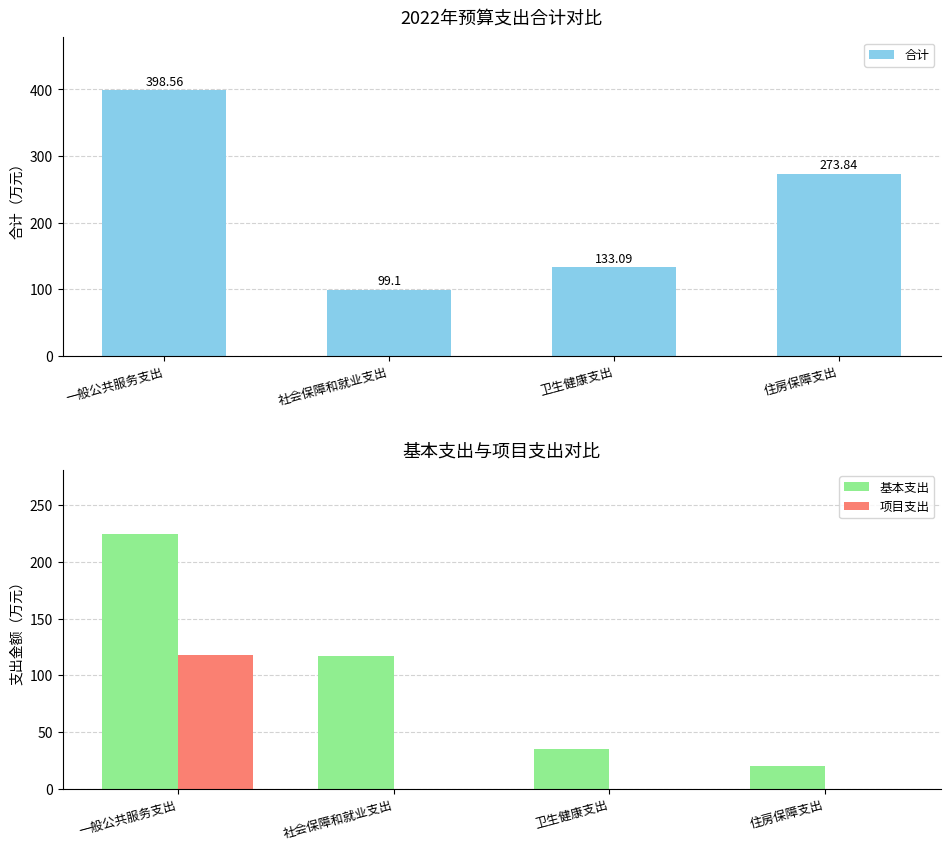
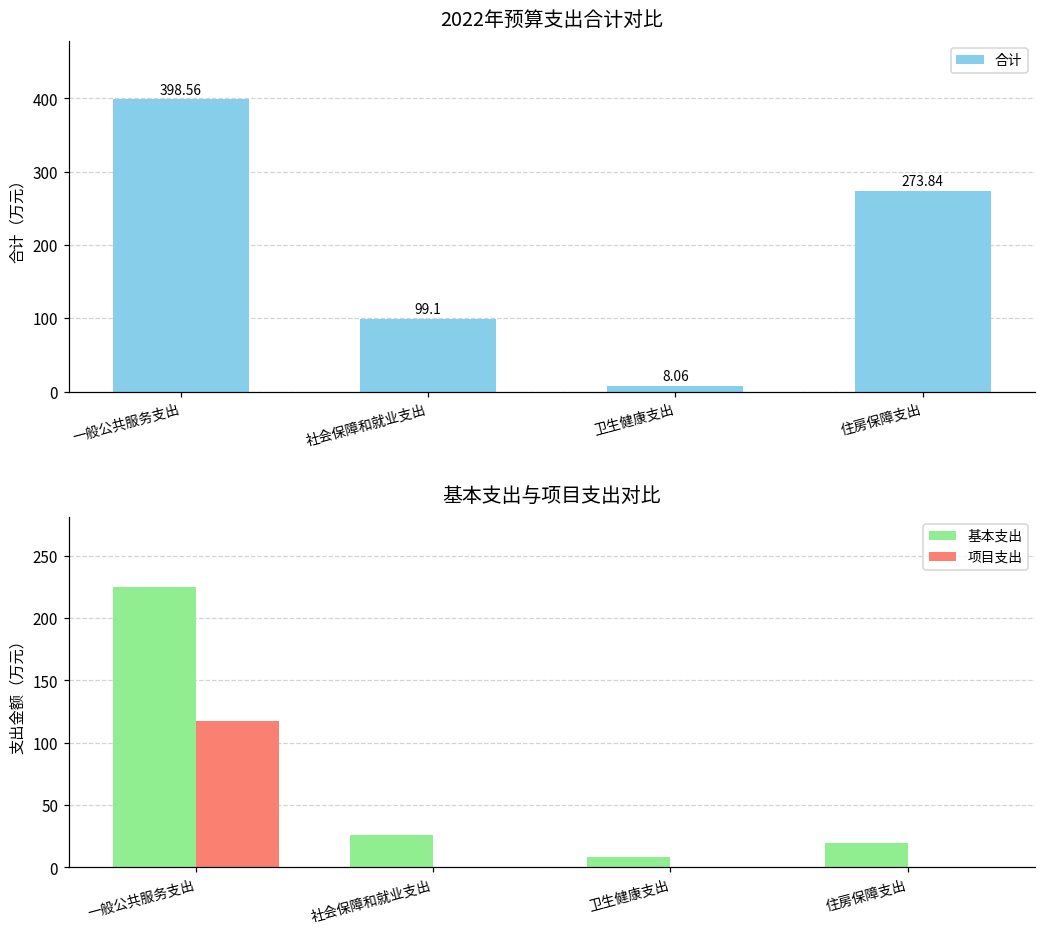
  {
    "2022年预算支出合计对比": {
      "一般公共服务支出": 398.56,
      "社会保障和就业支出": 99.1,
-     "卫生健康支出": 133.09,
+     "卫生健康支出": 8.06,
      "住房保障支出": 273.84
    },
    "基本支出与项目支出对比": {
      "基本支出": {
        "一般公共服务支出": 225,
-       "社会保障和就业支出": 117,
-       "卫生健康支出": 35,
+       "社会保障和就业支出": 26,
+       "卫生健康支出": 8,
        "住房保障支出": 20
      },
      "项目支出": {
        "一般公共服务支出": 118,
        "社会保障和就业支出": 0,
        "卫生健康支出": 0,
        "住房保障支出": 0
      }
    }
  }
